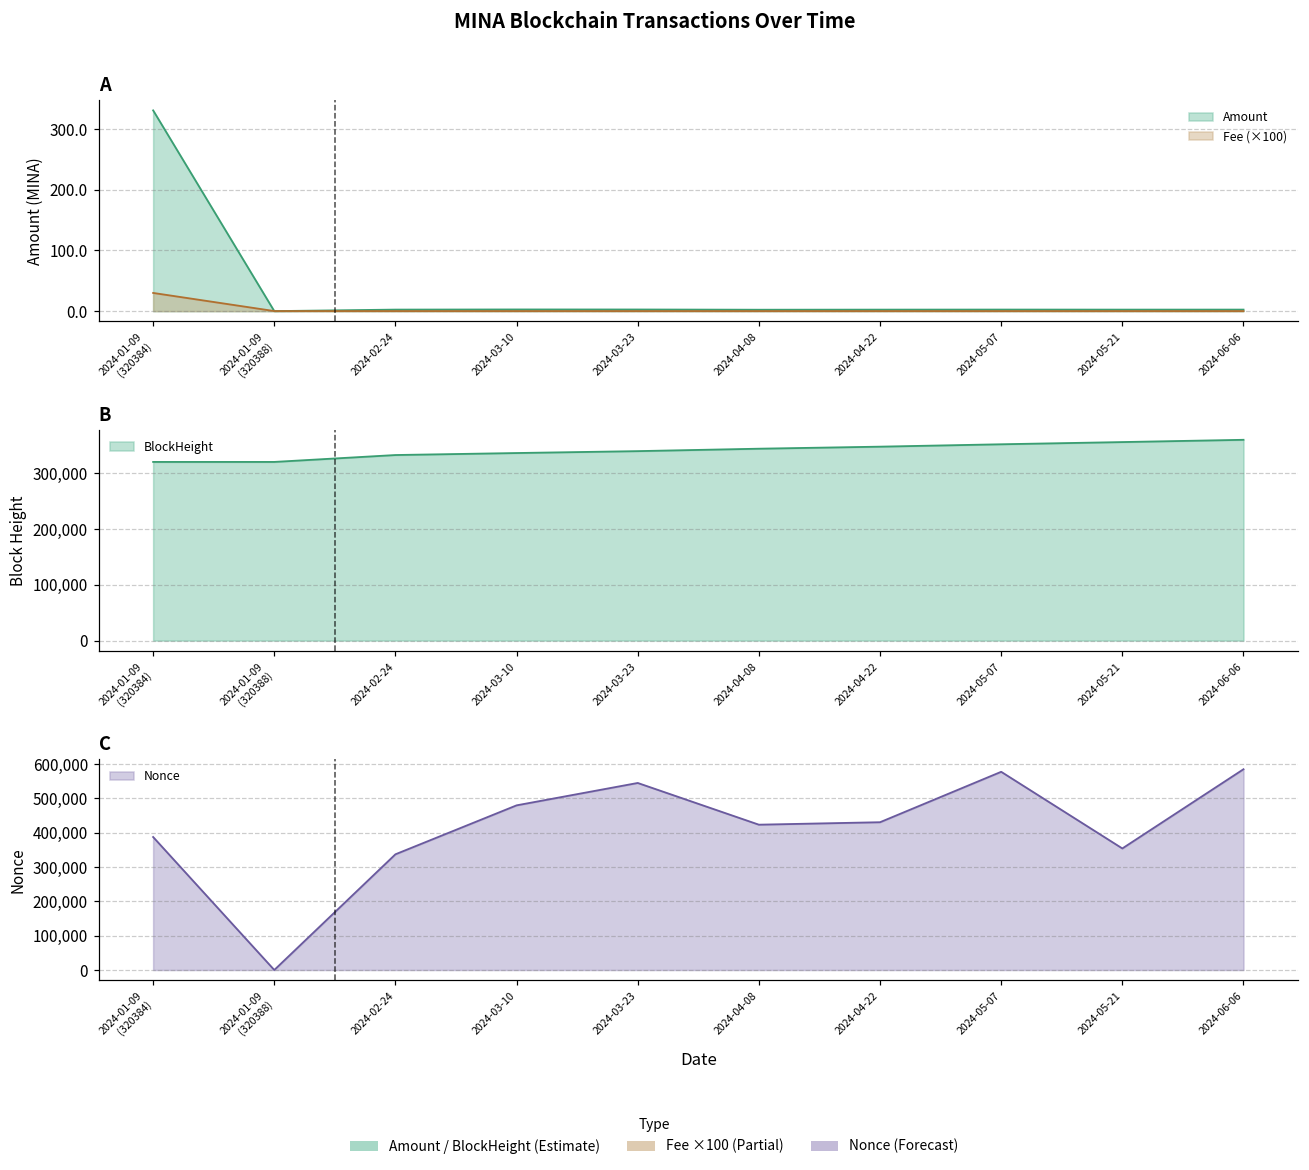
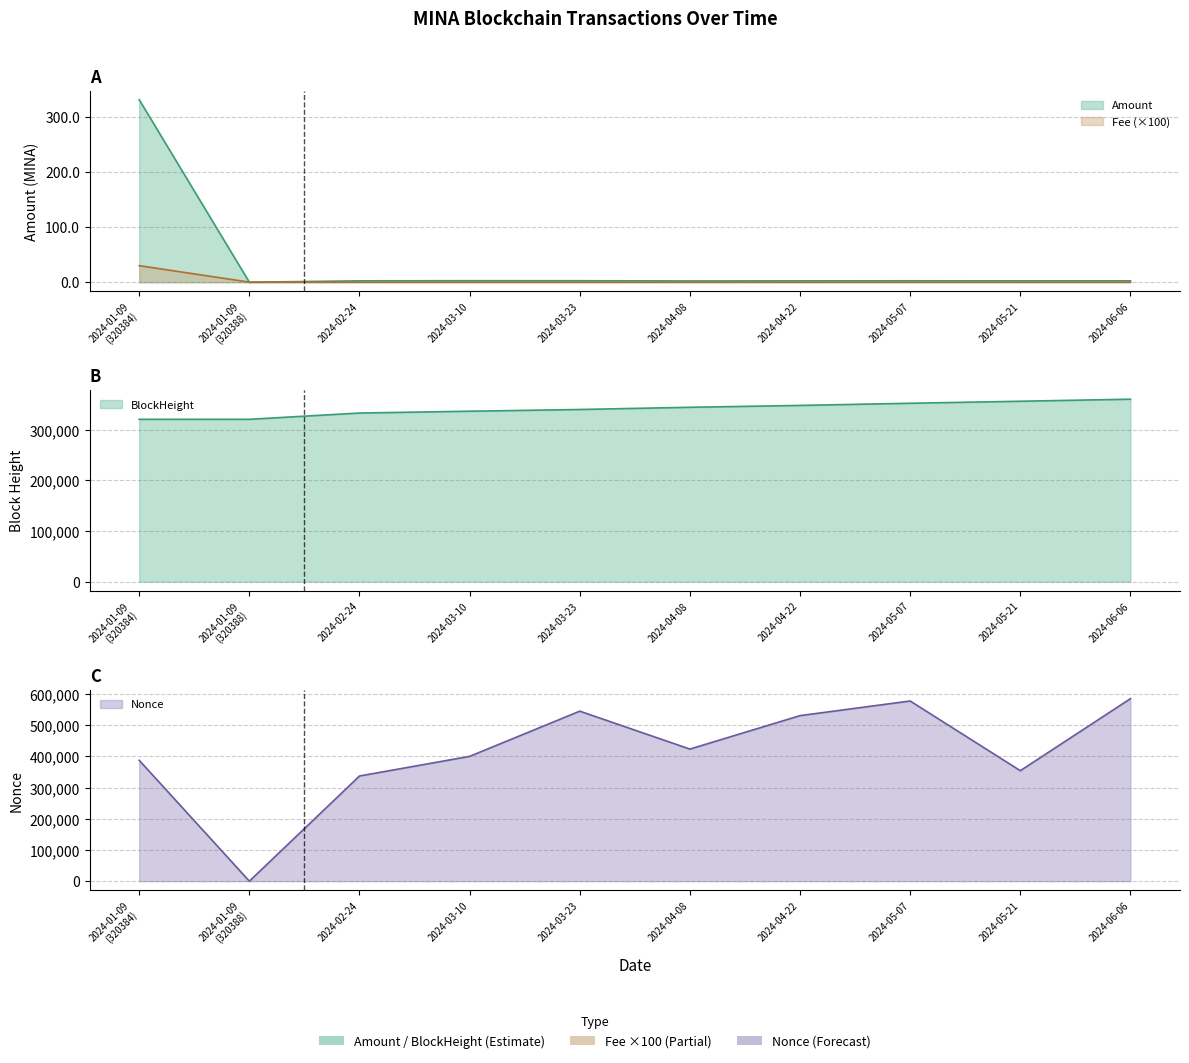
  {
    "A": {
      "Amount": {
        "2024-01-09 (320384)": "330"
      },
      "Fee (×100)": {
        "2024-01-09 (320384)": "30"
      }
    },
    "B": {
      "2024-01-09 (320384)": "320,000",
      "2024-01-09 (320388)": "320,000",
      "2024-02-24": "330,000",
      "2024-03-10": "340,000",
      "2024-03-23": "340,000",
      "2024-04-08": "340,000",
      "2024-04-22": "350,000",
      "2024-05-07": "350,000",
      "2024-05-21": "360,000",
      "2024-06-06": "360,000"
    },
    "C": {
      "2024-01-09 (320384)": "390,000",
      "2024-01-09 (320388)": "0",
      "2024-02-24": "340,000",
-     "2024-03-10": "480,000",
+     "2024-03-10": "400,000",
      "2024-03-23": "550,000",
      "2024-04-08": "420,000",
-     "2024-04-22": "430,000",
+     "2024-04-22": "530,000",
      "2024-05-07": "580,000",
      "2024-05-21": "350,000",
      "2024-06-06": "590,000"
    }
  }
